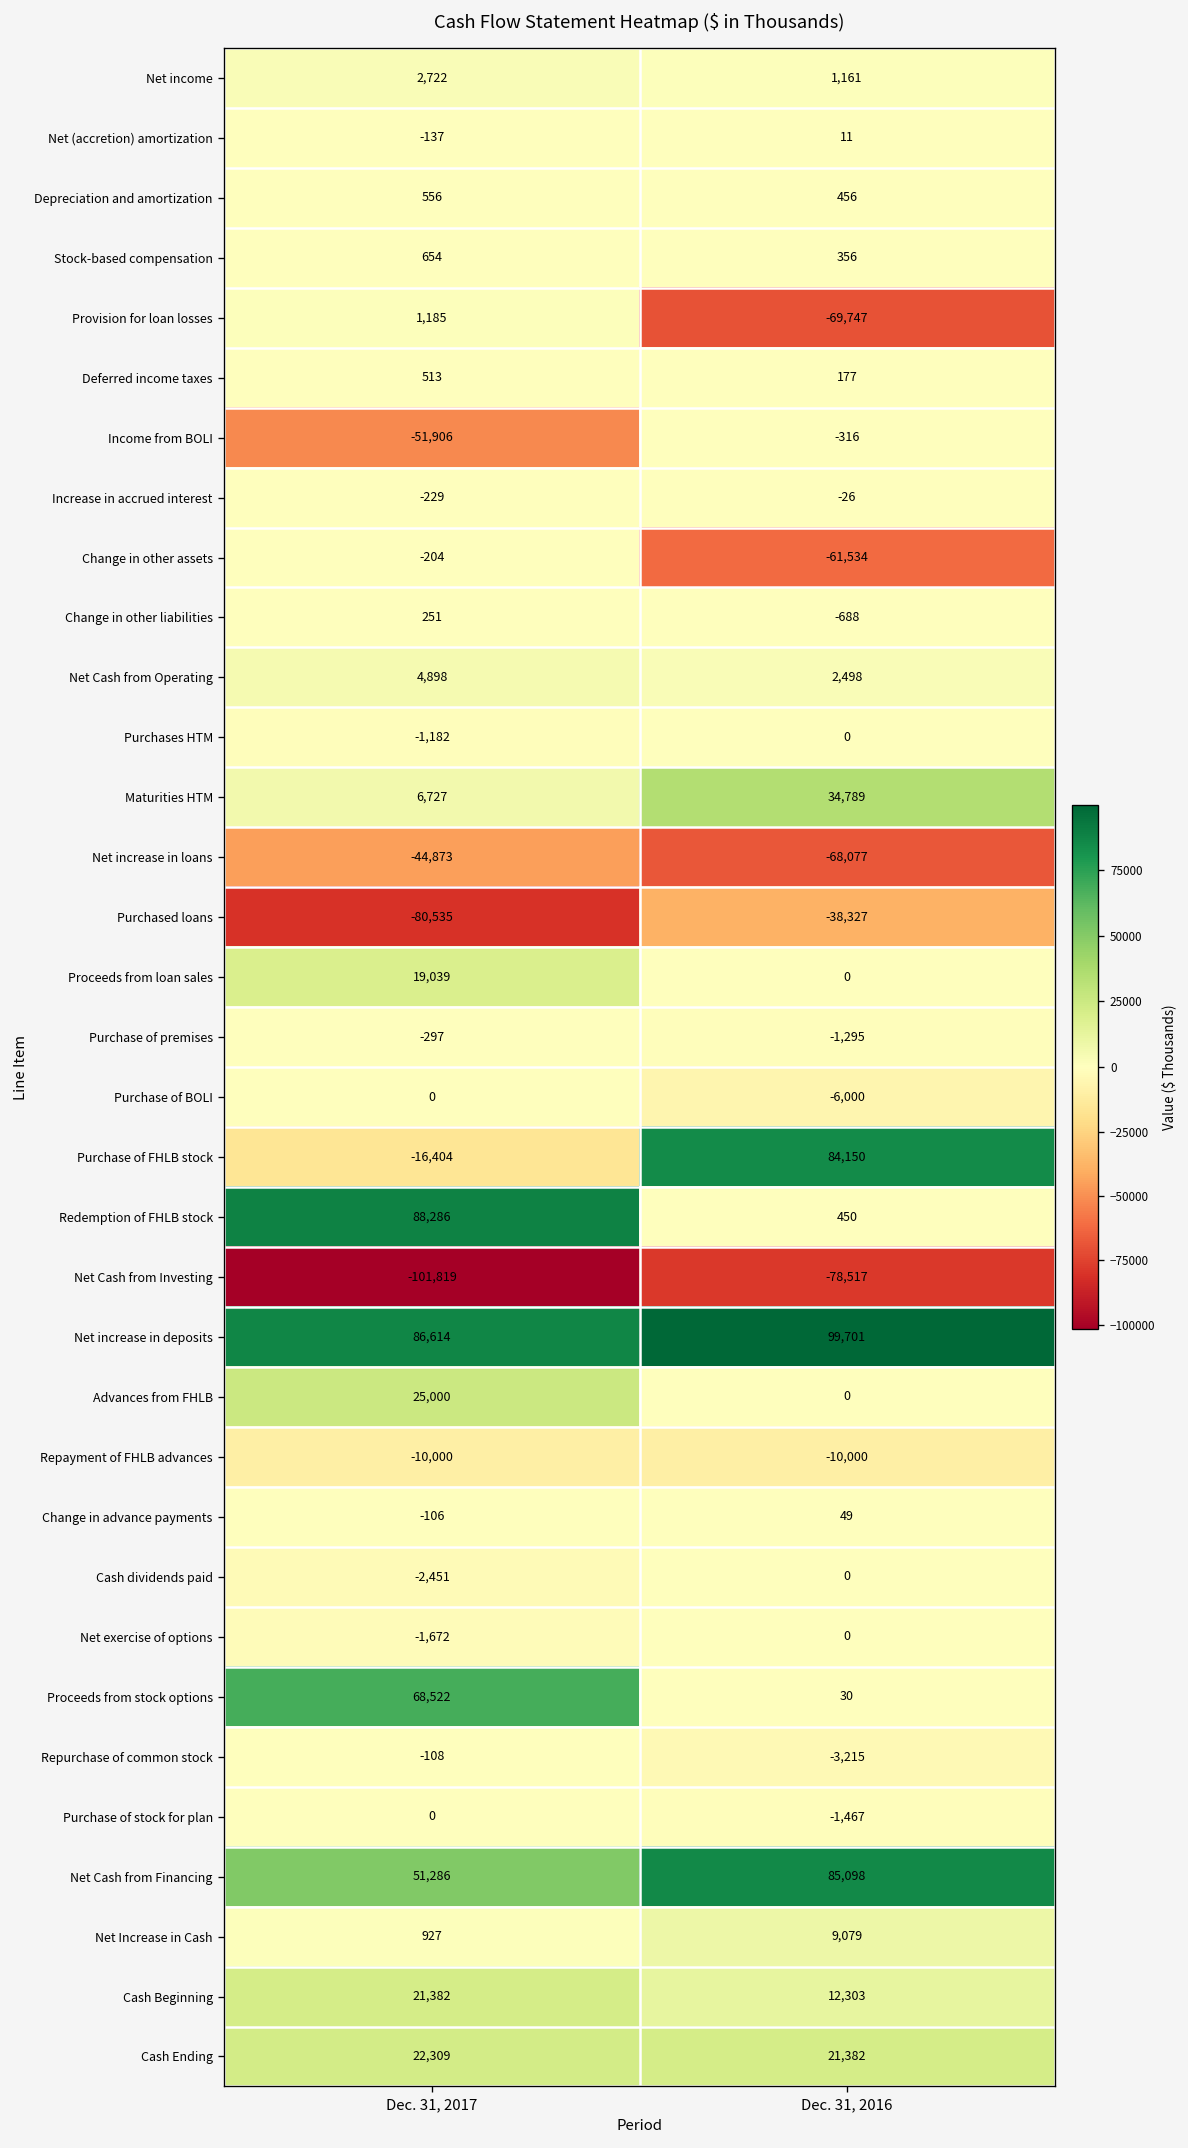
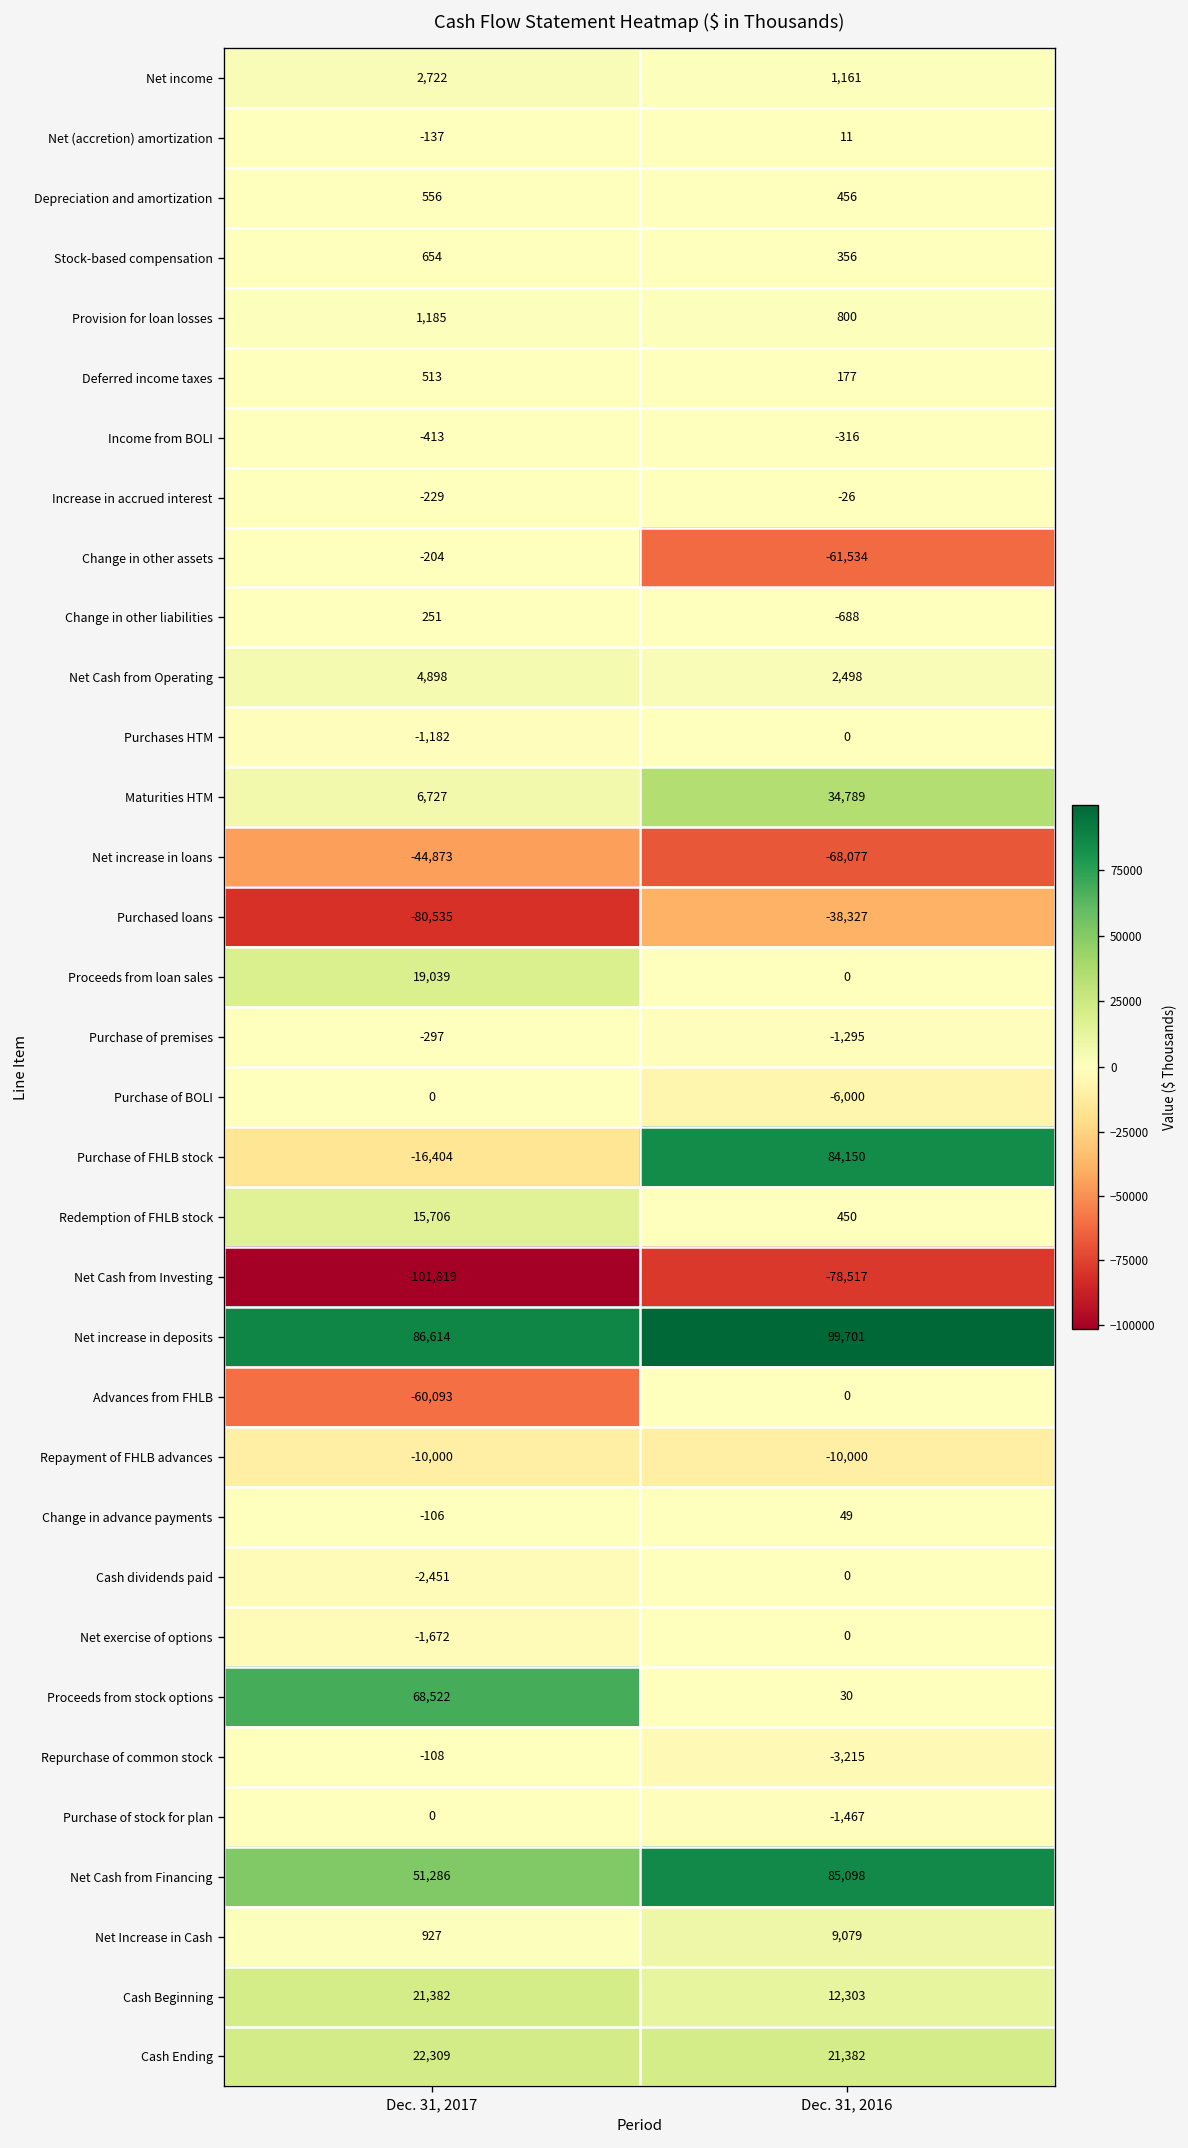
  {
    "Net income": {
      "Dec. 31, 2017": "2,722",
      "Dec. 31, 2016": "1,161"
    },
    "Net (accretion) amortization": {
      "Dec. 31, 2017": "-137",
      "Dec. 31, 2016": "11"
    },
    "Depreciation and amortization": {
      "Dec. 31, 2017": "556",
      "Dec. 31, 2016": "456"
    },
    "Stock-based compensation": {
      "Dec. 31, 2017": "654",
      "Dec. 31, 2016": "356"
    },
    "Provision for loan losses": {
      "Dec. 31, 2017": "1,185",
-     "Dec. 31, 2016": "-69,747"
+     "Dec. 31, 2016": "800"
    },
    "Deferred income taxes": {
      "Dec. 31, 2017": "513",
      "Dec. 31, 2016": "177"
    },
    "Income from BOLI": {
-     "Dec. 31, 2017": "-51,906",
+     "Dec. 31, 2017": "-413",
      "Dec. 31, 2016": "-316"
    },
    "Increase in accrued interest": {
      "Dec. 31, 2017": "-229",
      "Dec. 31, 2016": "-26"
    },
    "Change in other assets": {
      "Dec. 31, 2017": "-204",
      "Dec. 31, 2016": "-61,534"
    },
    "Change in other liabilities": {
      "Dec. 31, 2017": "251",
      "Dec. 31, 2016": "-688"
    },
    "Net Cash from Operating": {
      "Dec. 31, 2017": "4,898",
      "Dec. 31, 2016": "2,498"
    },
    "Purchases HTM": {
      "Dec. 31, 2017": "-1,182",
      "Dec. 31, 2016": "0"
    },
    "Maturities HTM": {
      "Dec. 31, 2017": "6,727",
      "Dec. 31, 2016": "34,789"
    },
    "Net increase in loans": {
      "Dec. 31, 2017": "-44,873",
      "Dec. 31, 2016": "-68,077"
    },
    "Purchased loans": {
      "Dec. 31, 2017": "-80,535",
      "Dec. 31, 2016": "-38,327"
    },
    "Proceeds from loan sales": {
      "Dec. 31, 2017": "19,039",
      "Dec. 31, 2016": "0"
    },
    "Purchase of premises": {
      "Dec. 31, 2017": "-297",
      "Dec. 31, 2016": "-1,295"
    },
    "Purchase of BOLI": {
      "Dec. 31, 2017": "0",
      "Dec. 31, 2016": "-6,000"
    },
    "Purchase of FHLB stock": {
      "Dec. 31, 2017": "-16,404",
      "Dec. 31, 2016": "84,150"
    },
    "Redemption of FHLB stock": {
-     "Dec. 31, 2017": "88,286",
+     "Dec. 31, 2017": "15,706",
      "Dec. 31, 2016": "450"
    },
    "Net Cash from Investing": {
      "Dec. 31, 2017": "-101,819",
      "Dec. 31, 2016": "-78,517"
    },
    "Net increase in deposits": {
      "Dec. 31, 2017": "86,614",
      "Dec. 31, 2016": "99,701"
    },
    "Advances from FHLB": {
-     "Dec. 31, 2017": "25,000",
+     "Dec. 31, 2017": "-60,093",
      "Dec. 31, 2016": "0"
    },
    "Repayment of FHLB advances": {
      "Dec. 31, 2017": "-10,000",
      "Dec. 31, 2016": "-10,000"
    },
    "Change in advance payments": {
      "Dec. 31, 2017": "-106",
      "Dec. 31, 2016": "49"
    },
    "Cash dividends paid": {
      "Dec. 31, 2017": "-2,451",
      "Dec. 31, 2016": "0"
    },
    "Net exercise of options": {
      "Dec. 31, 2017": "-1,672",
      "Dec. 31, 2016": "0"
    },
    "Proceeds from stock options": {
      "Dec. 31, 2017": "68,522",
      "Dec. 31, 2016": "30"
    },
    "Repurchase of common stock": {
      "Dec. 31, 2017": "-108",
      "Dec. 31, 2016": "-3,215"
    },
    "Purchase of stock for plan": {
      "Dec. 31, 2017": "0",
      "Dec. 31, 2016": "-1,467"
    },
    "Net Cash from Financing": {
      "Dec. 31, 2017": "51,286",
      "Dec. 31, 2016": "85,098"
    },
    "Net Increase in Cash": {
      "Dec. 31, 2017": "927",
      "Dec. 31, 2016": "9,079"
    },
    "Cash Beginning": {
      "Dec. 31, 2017": "21,382",
      "Dec. 31, 2016": "12,303"
    },
    "Cash Ending": {
      "Dec. 31, 2017": "22,309",
      "Dec. 31, 2016": "21,382"
    }
  }
